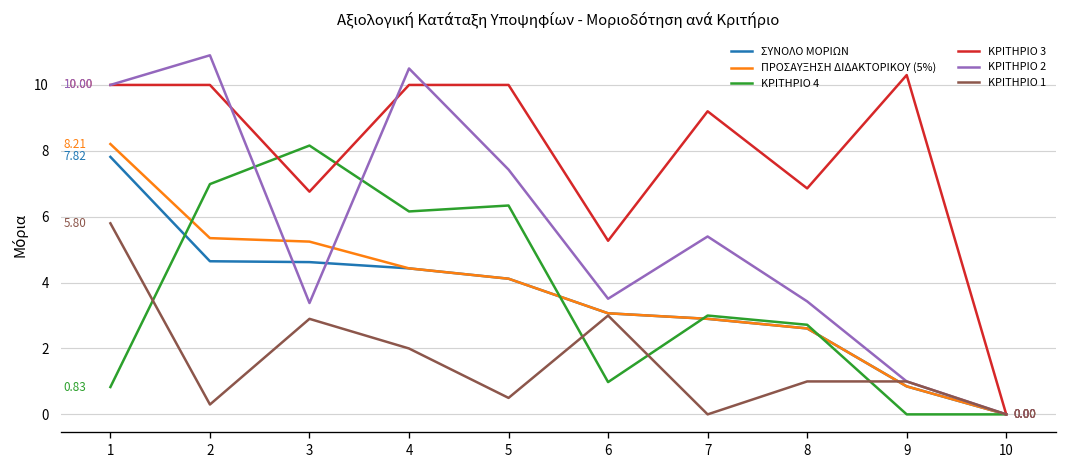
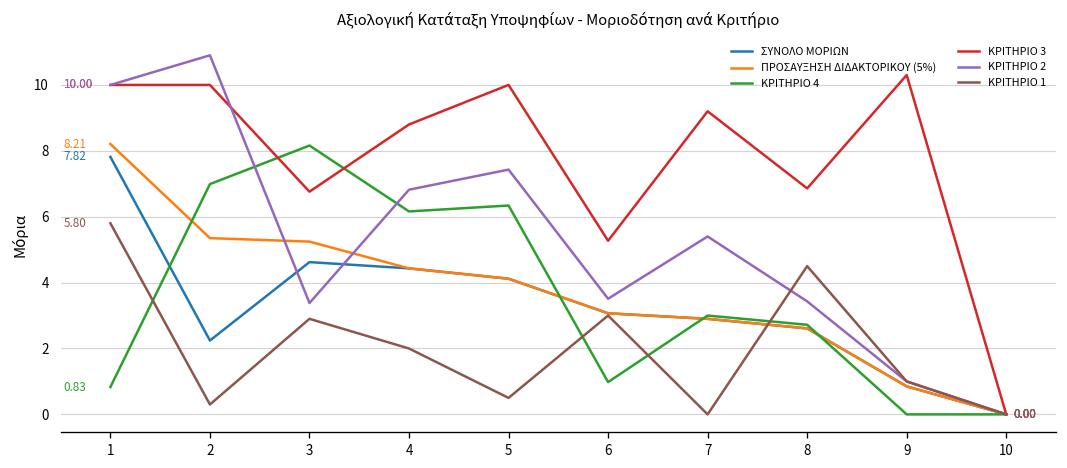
  {
    "ΣΥΝΟΛΟ ΜΟΡΙΩΝ": {
-     "2": 4.6,
+     "2": 2.2,
      "3": 4.6
    },
    "ΠΡΟΣΑΥΞΗΣΗ ΔΙΔΑΚΤΟΡΙΚΟΥ (5%)": {
      "1": 8.21
    },
    "ΚΡΙΤΗΡΙΟ 4": {
      "1": 0.83
    },
    "ΚΡΙΤΗΡΙΟ 3": {
      "2": 10.0,
      "3": 6.8,
-     "4": 10.0,
+     "4": 8.8,
      "5": 10.0,
      "6": 5.3,
      "7": 9.2,
      "8": 6.9,
      "9": 10.3
    },
    "ΚΡΙΤΗΡΙΟ 2": {
      "2": 10.9,
      "3": 3.4,
-     "4": 10.5,
+     "4": 6.8,
      "5": 7.4,
      "6": 3.5,
      "7": 5.4,
      "8": 3.4
    },
    "ΚΡΙΤΗΡΙΟ 1": {
      "2": 0.3,
      "3": 2.9,
      "4": 2.0,
      "5": 0.5,
      "7": 0.0,
-     "8": 1.0
+     "8": 4.5
    }
  }
